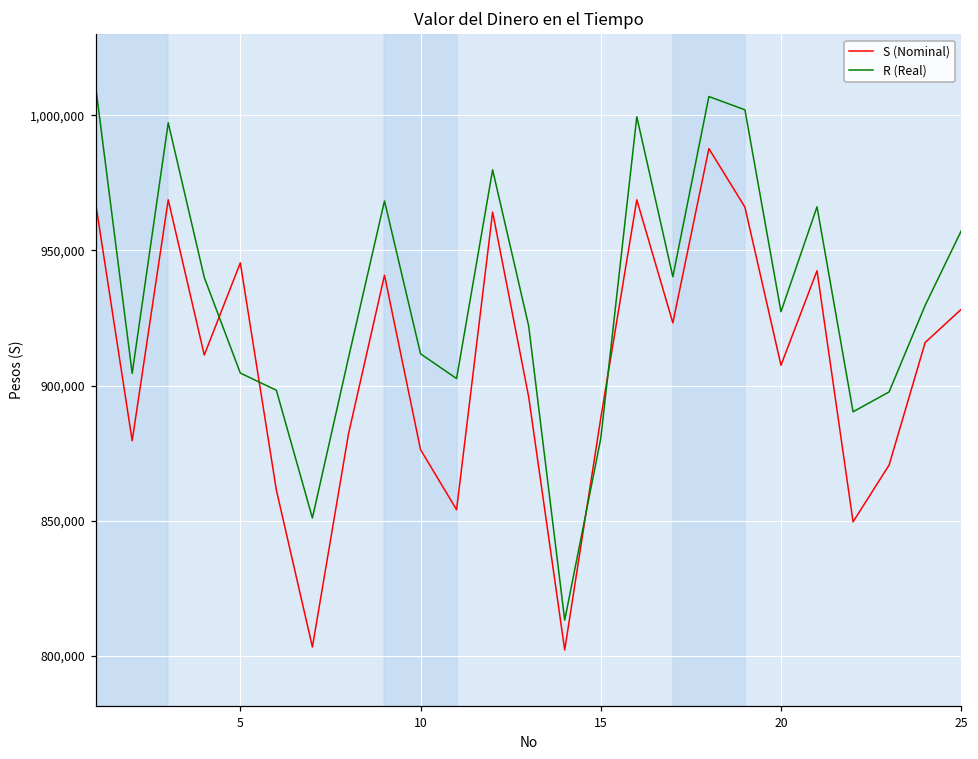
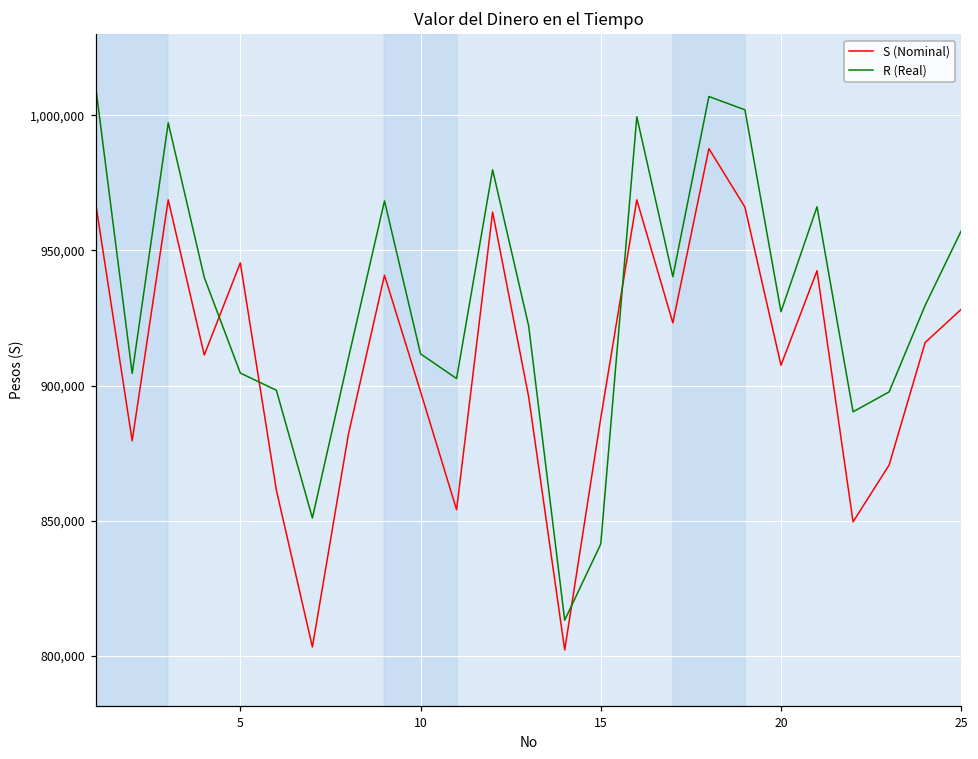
  {
    "S (Nominal)": {
      "5": "945,000",
-     "10": "876,000",
+     "10": "898,000",
      "15": "888,000",
      "20": "907,000",
      "25": "928,000"
    },
    "R (Real)": {
      "5": "905,000",
      "10": "912,000",
-     "15": "880,000",
+     "15": "841,000",
      "20": "927,000",
      "25": "957,000"
    }
  }
